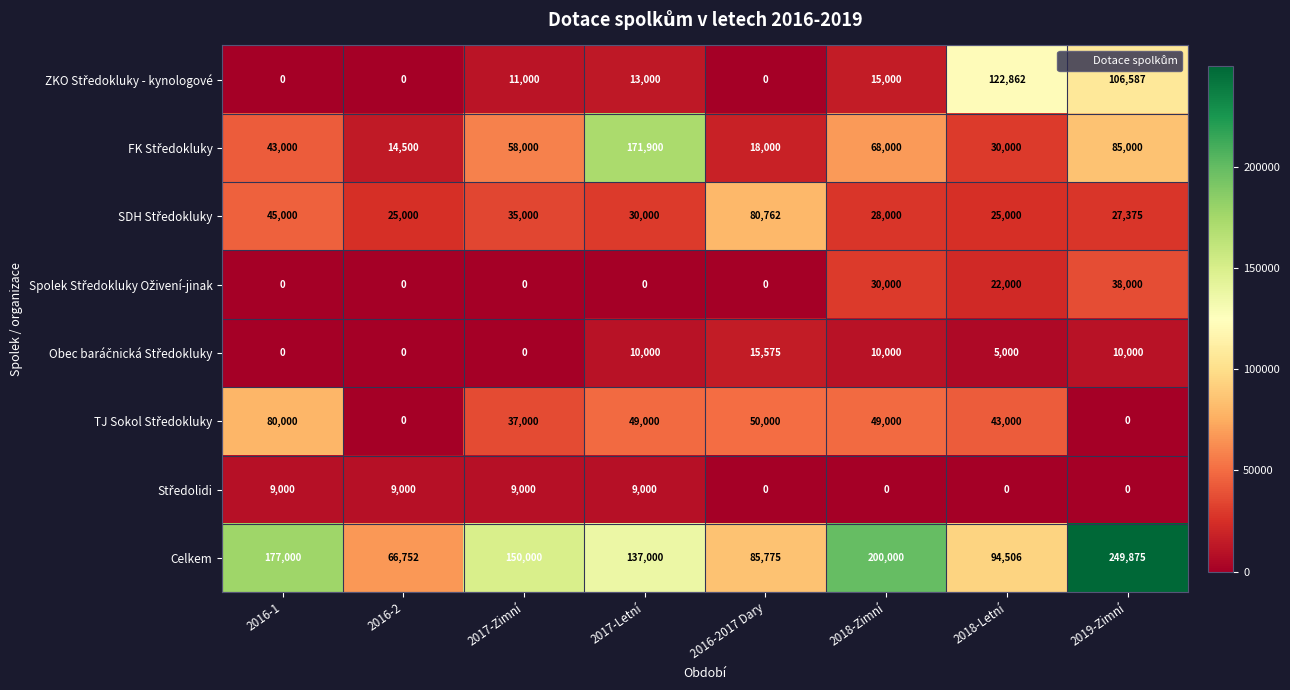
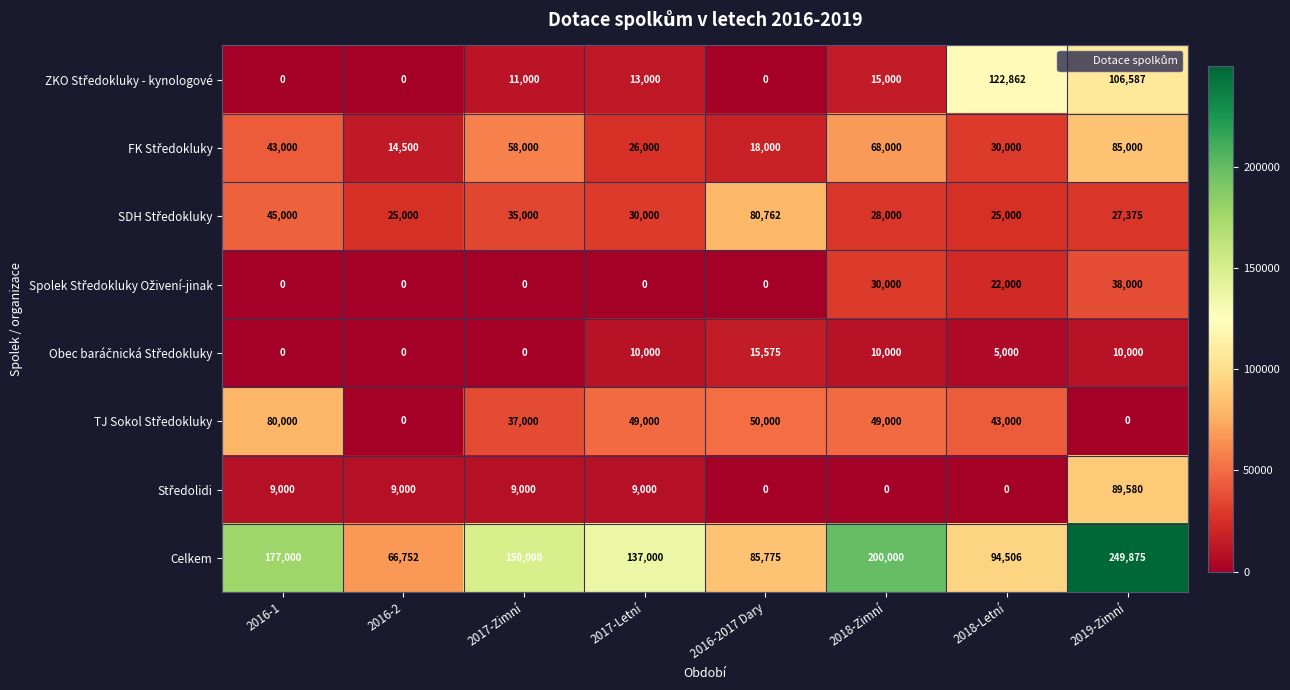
  {
    "ZKO Středokluky - kynologové": {
      "2016-1": "0",
      "2016-2": "0",
      "2017-Zimní": "11,000",
      "2017-Letní": "13,000",
      "2016-2017 Dary": "0",
      "2018-Zimní": "15,000",
      "2018-Letní": "122,862",
      "2019-Zimní": "106,587"
    },
    "FK Středokluky": {
      "2016-1": "43,000",
      "2016-2": "14,500",
      "2017-Zimní": "58,000",
-     "2017-Letní": "171,900",
+     "2017-Letní": "26,000",
      "2016-2017 Dary": "18,000",
      "2018-Zimní": "68,000",
      "2018-Letní": "30,000",
      "2019-Zimní": "85,000"
    },
    "SDH Středokluky": {
      "2016-1": "45,000",
      "2016-2": "25,000",
      "2017-Zimní": "35,000",
      "2017-Letní": "30,000",
      "2016-2017 Dary": "80,762",
      "2018-Zimní": "28,000",
      "2018-Letní": "25,000",
      "2019-Zimní": "27,375"
    },
    "Spolek Středokluky Oživení-jinak": {
      "2016-1": "0",
      "2016-2": "0",
      "2017-Zimní": "0",
      "2017-Letní": "0",
      "2016-2017 Dary": "0",
      "2018-Zimní": "30,000",
      "2018-Letní": "22,000",
      "2019-Zimní": "38,000"
    },
    "Obec baráčnická Středokluky": {
      "2016-1": "0",
      "2016-2": "0",
      "2017-Zimní": "0",
      "2017-Letní": "10,000",
      "2016-2017 Dary": "15,575",
      "2018-Zimní": "10,000",
      "2018-Letní": "5,000",
      "2019-Zimní": "10,000"
    },
    "TJ Sokol Středokluky": {
      "2016-1": "80,000",
      "2016-2": "0",
      "2017-Zimní": "37,000",
      "2017-Letní": "49,000",
      "2016-2017 Dary": "50,000",
      "2018-Zimní": "49,000",
      "2018-Letní": "43,000",
      "2019-Zimní": "0"
    },
    "Středolidi": {
      "2016-1": "9,000",
      "2016-2": "9,000",
      "2017-Zimní": "9,000",
      "2017-Letní": "9,000",
      "2016-2017 Dary": "0",
      "2018-Zimní": "0",
      "2018-Letní": "0",
-     "2019-Zimní": "0"
+     "2019-Zimní": "89,580"
    },
    "Celkem": {
      "2016-1": "177,000",
      "2016-2": "66,752",
      "2017-Zimní": "150,000",
      "2017-Letní": "137,000",
      "2016-2017 Dary": "85,775",
      "2018-Zimní": "200,000",
      "2018-Letní": "94,506",
      "2019-Zimní": "249,875"
    }
  }
